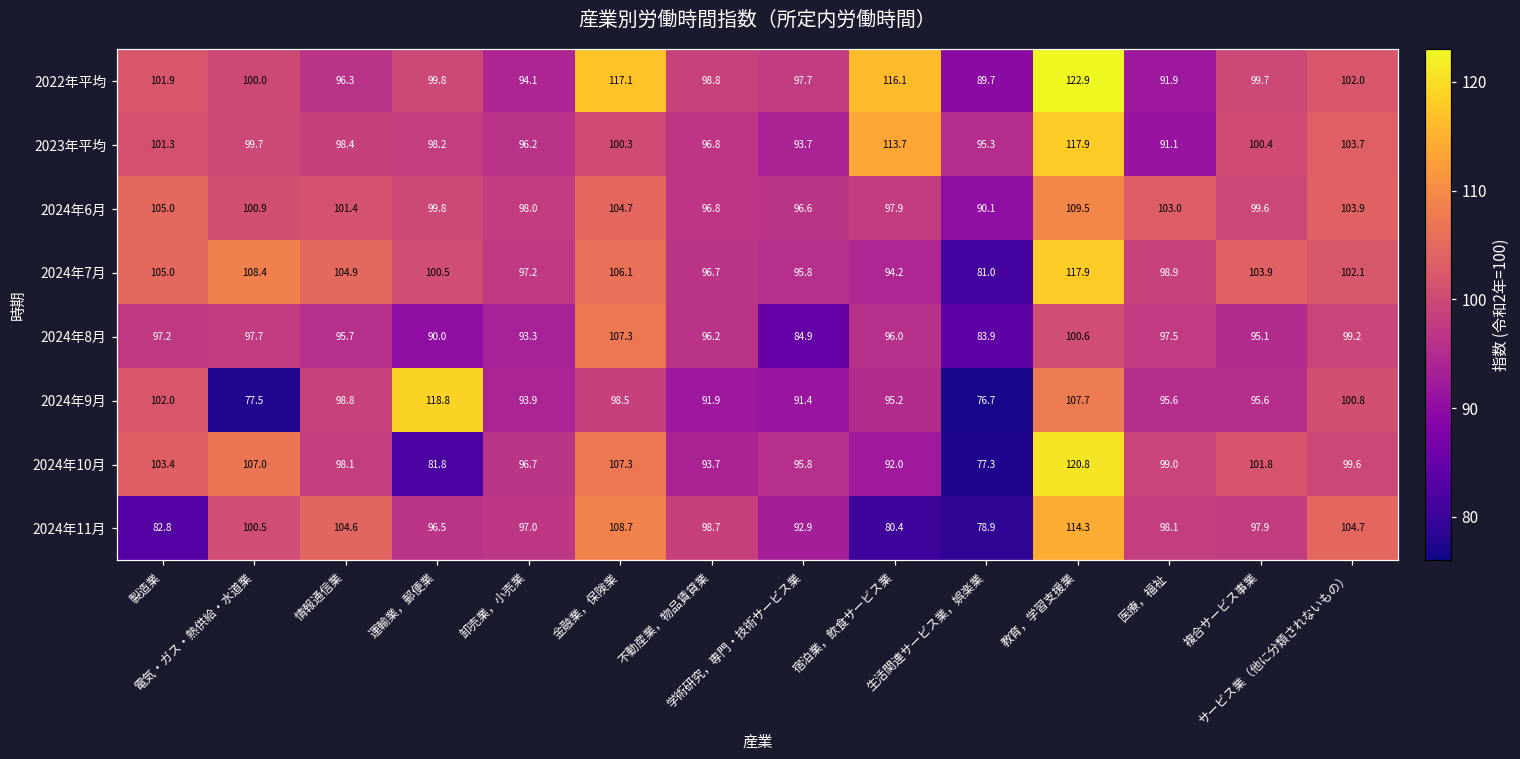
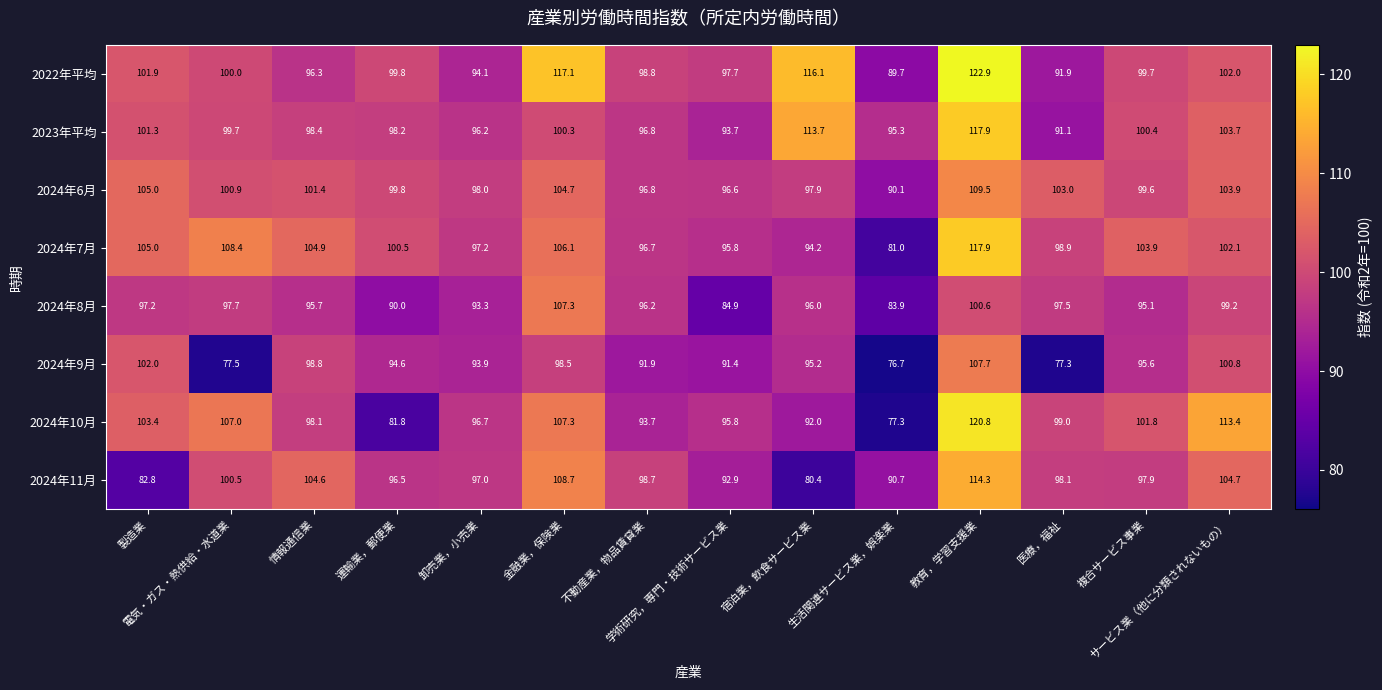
  {
    "2022年平均": {
      "製造業": 101.9,
      "電気・ガス・熱供給・水道業": 100.0,
      "情報通信業": 96.3,
      "運輸業，郵便業": 99.8,
      "卸売業，小売業": 94.1,
      "金融業，保険業": 117.1,
      "不動産業，物品賃貸業": 98.8,
      "学術研究，専門・技術サービス業": 97.7,
      "宿泊業，飲食サービス業": 116.1,
      "生活関連サービス業，娯楽業": 89.7,
      "教育，学習支援業": 122.9,
      "医療，福祉": 91.9,
      "複合サービス事業": 99.7,
      "サービス業（他に分類されないもの）": 102.0
    },
    "2023年平均": {
      "製造業": 101.3,
      "電気・ガス・熱供給・水道業": 99.7,
      "情報通信業": 98.4,
      "運輸業，郵便業": 98.2,
      "卸売業，小売業": 96.2,
      "金融業，保険業": 100.3,
      "不動産業，物品賃貸業": 96.8,
      "学術研究，専門・技術サービス業": 93.7,
      "宿泊業，飲食サービス業": 113.7,
      "生活関連サービス業，娯楽業": 95.3,
      "教育，学習支援業": 117.9,
      "医療，福祉": 91.1,
      "複合サービス事業": 100.4,
      "サービス業（他に分類されないもの）": 103.7
    },
    "2024年6月": {
      "製造業": 105.0,
      "電気・ガス・熱供給・水道業": 100.9,
      "情報通信業": 101.4,
      "運輸業，郵便業": 99.8,
      "卸売業，小売業": 98.0,
      "金融業，保険業": 104.7,
      "不動産業，物品賃貸業": 96.8,
      "学術研究，専門・技術サービス業": 96.6,
      "宿泊業，飲食サービス業": 97.9,
      "生活関連サービス業，娯楽業": 90.1,
      "教育，学習支援業": 109.5,
      "医療，福祉": 103.0,
      "複合サービス事業": 99.6,
      "サービス業（他に分類されないもの）": 103.9
    },
    "2024年7月": {
      "製造業": 105.0,
      "電気・ガス・熱供給・水道業": 108.4,
      "情報通信業": 104.9,
      "運輸業，郵便業": 100.5,
      "卸売業，小売業": 97.2,
      "金融業，保険業": 106.1,
      "不動産業，物品賃貸業": 96.7,
      "学術研究，専門・技術サービス業": 95.8,
      "宿泊業，飲食サービス業": 94.2,
      "生活関連サービス業，娯楽業": 81.0,
      "教育，学習支援業": 117.9,
      "医療，福祉": 98.9,
      "複合サービス事業": 103.9,
      "サービス業（他に分類されないもの）": 102.1
    },
    "2024年8月": {
      "製造業": 97.2,
      "電気・ガス・熱供給・水道業": 97.7,
      "情報通信業": 95.7,
      "運輸業，郵便業": 90.0,
      "卸売業，小売業": 93.3,
      "金融業，保険業": 107.3,
      "不動産業，物品賃貸業": 96.2,
      "学術研究，専門・技術サービス業": 84.9,
      "宿泊業，飲食サービス業": 96.0,
      "生活関連サービス業，娯楽業": 83.9,
      "教育，学習支援業": 100.6,
      "医療，福祉": 97.5,
      "複合サービス事業": 95.1,
      "サービス業（他に分類されないもの）": 99.2
    },
    "2024年9月": {
      "製造業": 102.0,
      "電気・ガス・熱供給・水道業": 77.5,
      "情報通信業": 98.8,
-     "運輸業，郵便業": 118.8,
+     "運輸業，郵便業": 94.6,
      "卸売業，小売業": 93.9,
      "金融業，保険業": 98.5,
      "不動産業，物品賃貸業": 91.9,
      "学術研究，専門・技術サービス業": 91.4,
      "宿泊業，飲食サービス業": 95.2,
      "生活関連サービス業，娯楽業": 76.7,
      "教育，学習支援業": 107.7,
-     "医療，福祉": 95.6,
+     "医療，福祉": 77.3,
      "複合サービス事業": 95.6,
      "サービス業（他に分類されないもの）": 100.8
    },
    "2024年10月": {
      "製造業": 103.4,
      "電気・ガス・熱供給・水道業": 107.0,
      "情報通信業": 98.1,
      "運輸業，郵便業": 81.8,
      "卸売業，小売業": 96.7,
      "金融業，保険業": 107.3,
      "不動産業，物品賃貸業": 93.7,
      "学術研究，専門・技術サービス業": 95.8,
      "宿泊業，飲食サービス業": 92.0,
      "生活関連サービス業，娯楽業": 77.3,
      "教育，学習支援業": 120.8,
      "医療，福祉": 99.0,
      "複合サービス事業": 101.8,
-     "サービス業（他に分類されないもの）": 99.6
+     "サービス業（他に分類されないもの）": 113.4
    },
    "2024年11月": {
      "製造業": 82.8,
      "電気・ガス・熱供給・水道業": 100.5,
      "情報通信業": 104.6,
      "運輸業，郵便業": 96.5,
      "卸売業，小売業": 97.0,
      "金融業，保険業": 108.7,
      "不動産業，物品賃貸業": 98.7,
      "学術研究，専門・技術サービス業": 92.9,
      "宿泊業，飲食サービス業": 80.4,
-     "生活関連サービス業，娯楽業": 78.9,
+     "生活関連サービス業，娯楽業": 90.7,
      "教育，学習支援業": 114.3,
      "医療，福祉": 98.1,
      "複合サービス事業": 97.9,
      "サービス業（他に分類されないもの）": 104.7
    }
  }
